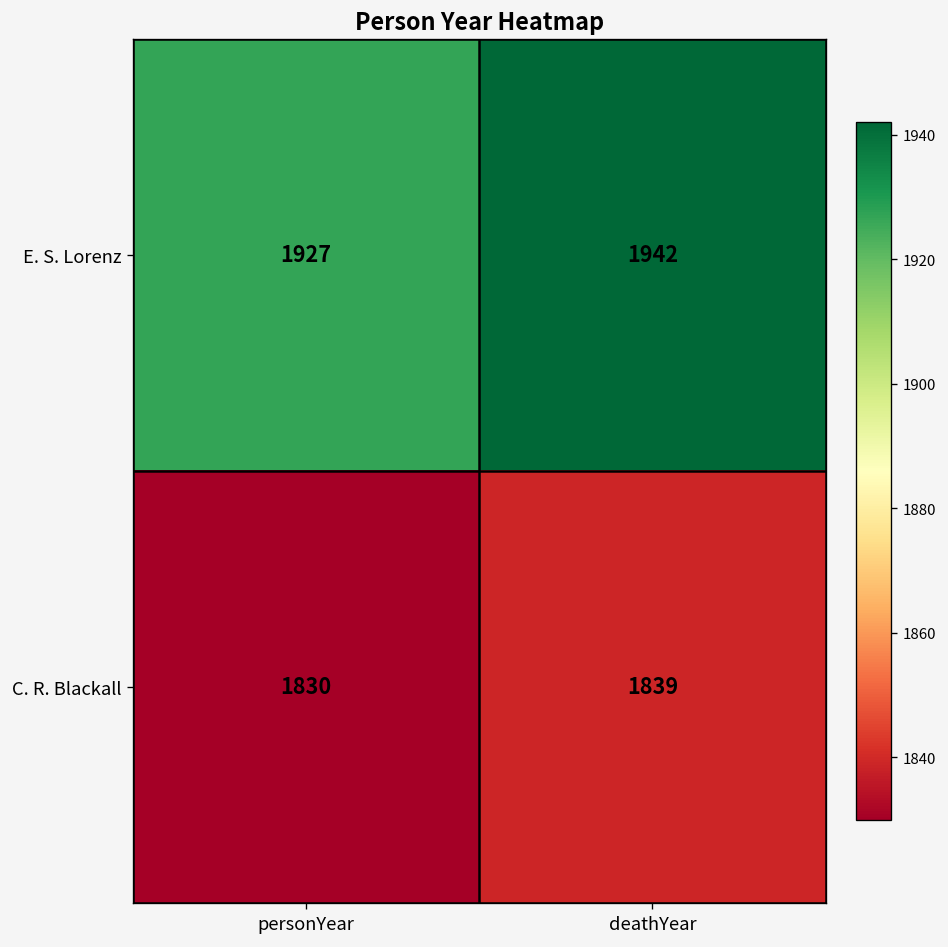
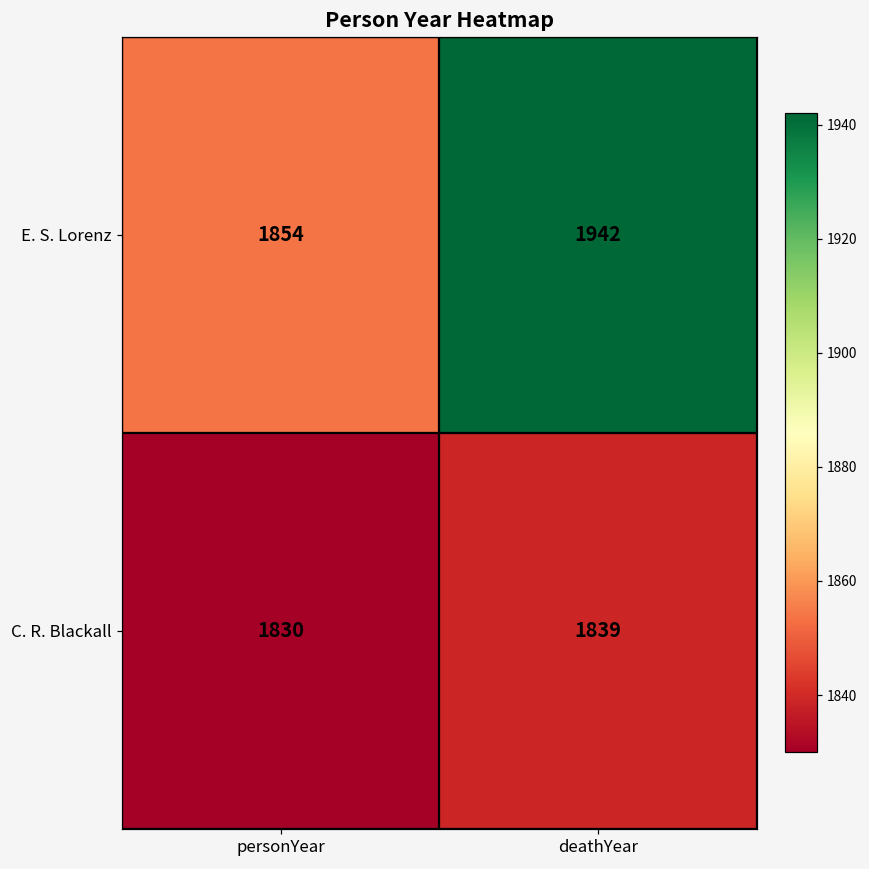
  {
    "E. S. Lorenz": {
-     "personYear": 1927,
+     "personYear": 1854,
      "deathYear": 1942
    },
    "C. R. Blackall": {
      "personYear": 1830,
      "deathYear": 1839
    }
  }
